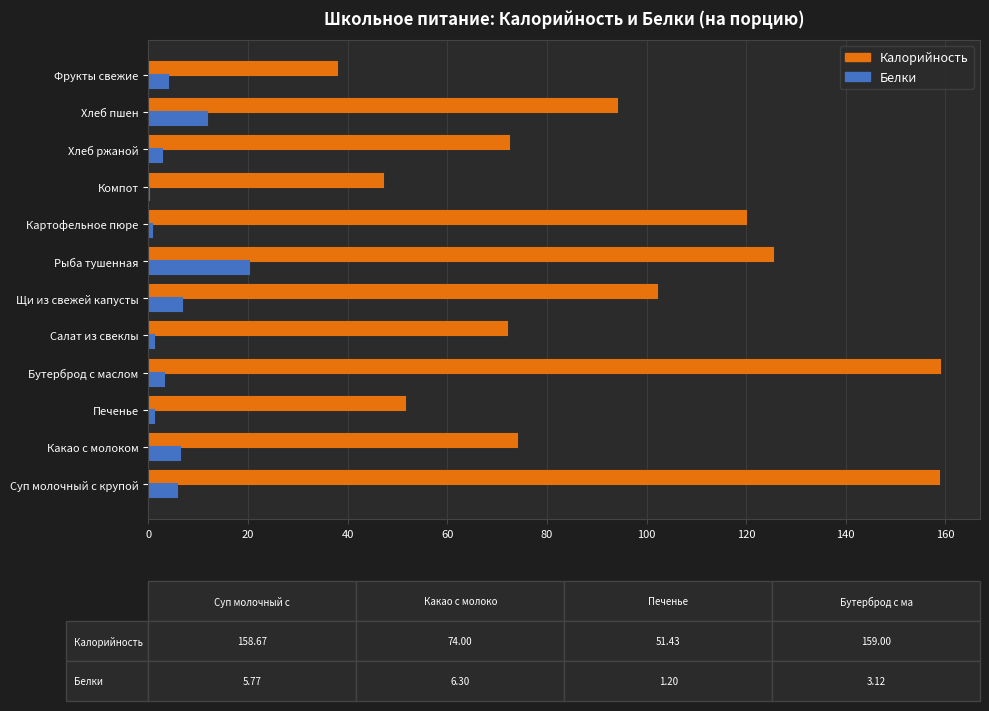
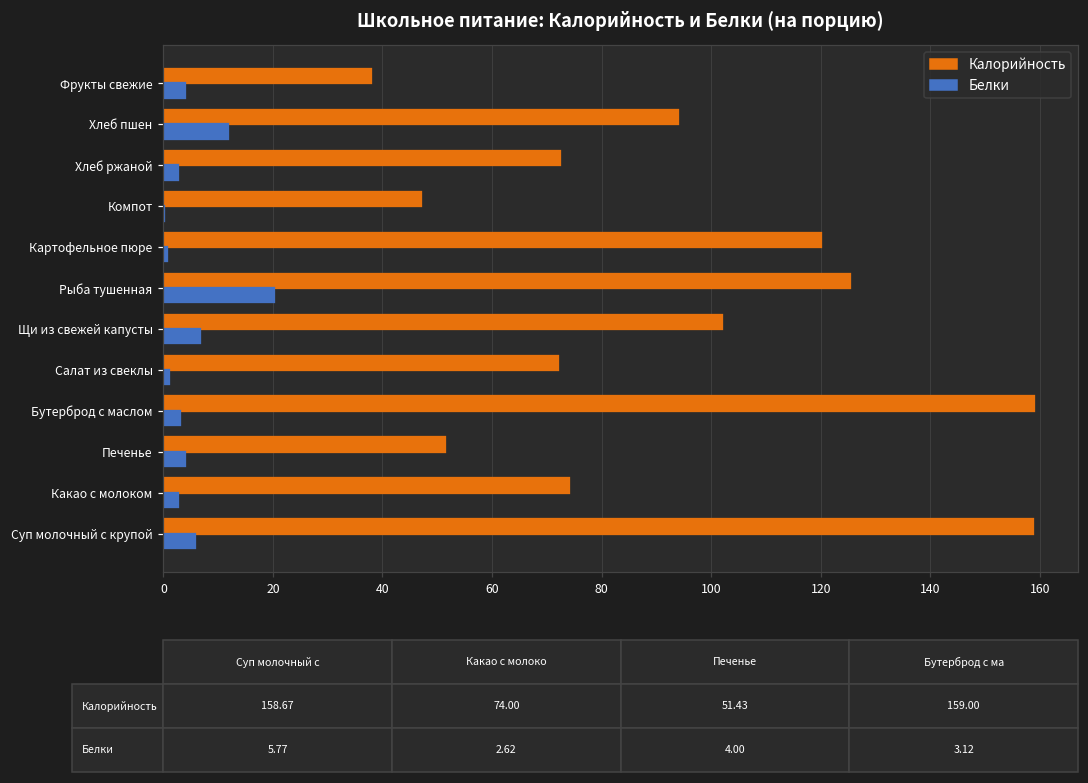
  {
    "Калорийность": {
      "Фрукты свежие": 38,
      "Хлеб пшен": 94,
      "Хлеб ржаной": 72,
      "Компот": 47,
      "Картофельное пюре": 120,
      "Рыба тушенная": 125,
      "Щи из свежей капусты": 102,
      "Салат из свеклы": 72,
      "Бутерброд с маслом": 159,
      "Печенье": 51,
      "Какао с молоком": 74,
      "Суп молочный с крупой": 159
    },
    "Белки": {
-     "Печенье": 1.20,
-     "Какао с молоком": 6.30
+     "Печенье": 4.00,
+     "Какао с молоком": 2.62
    }
  }
